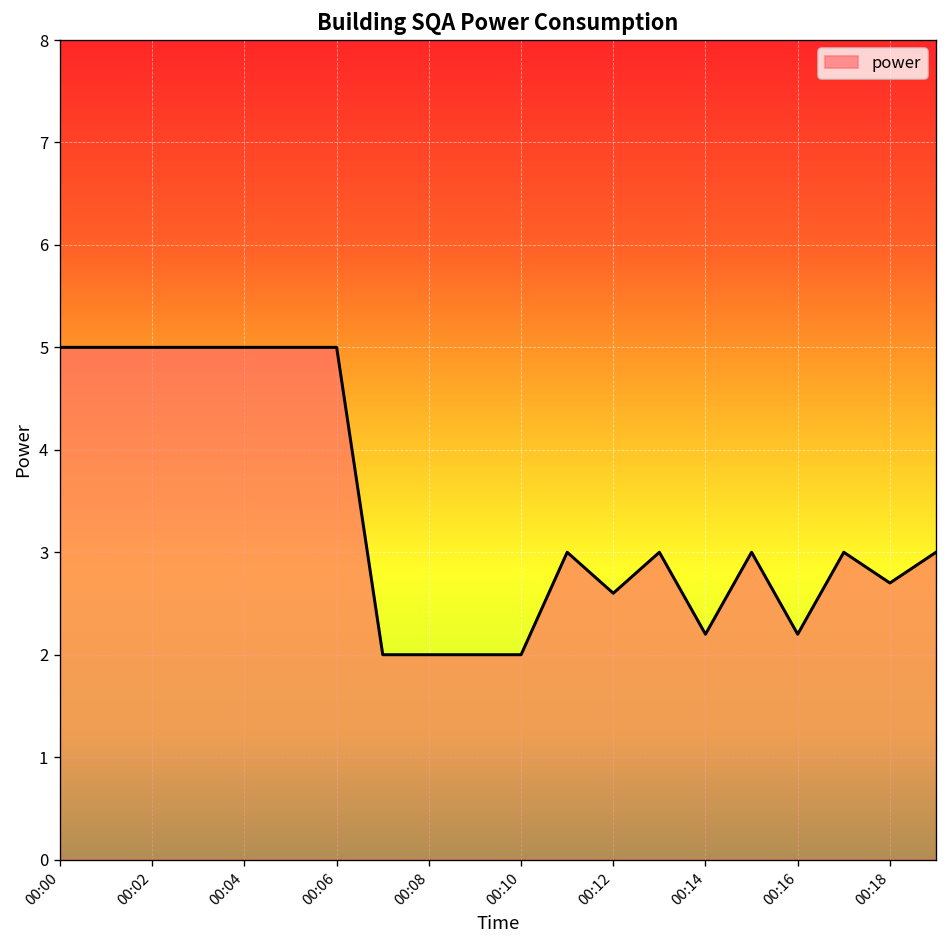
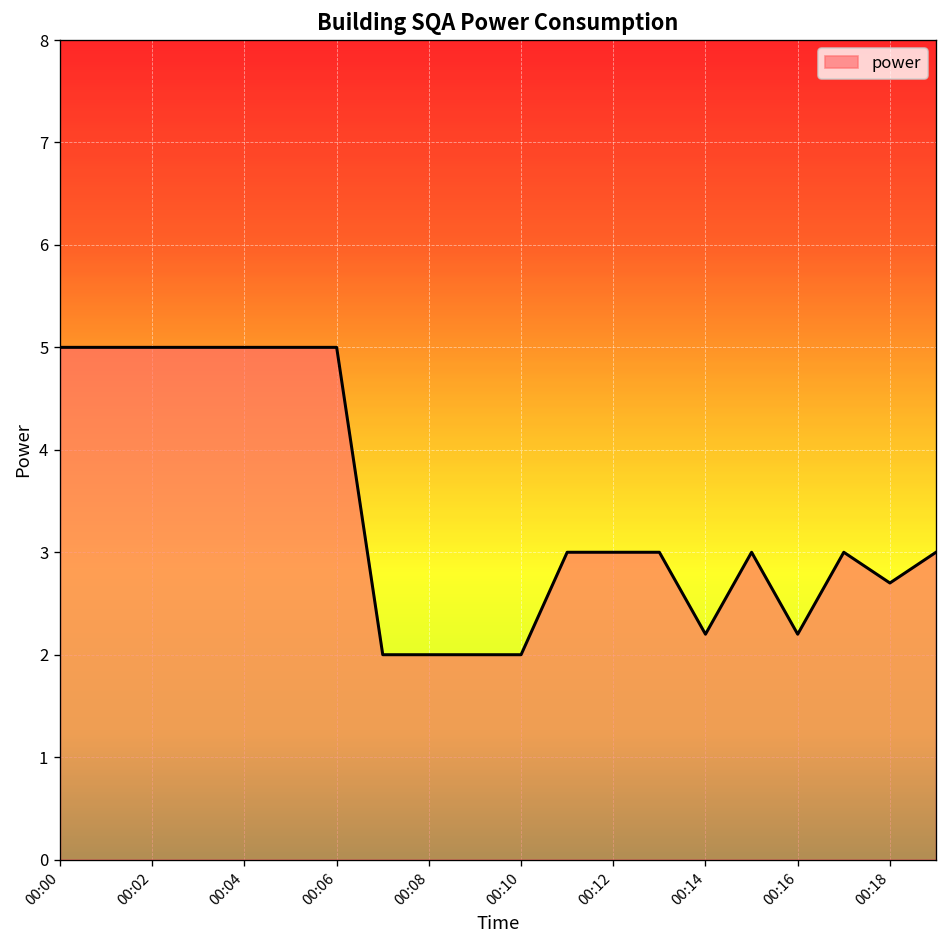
  {
    "00:00": 5.0,
    "00:02": 5.0,
    "00:04": 5.0,
    "00:06": 5.0,
    "00:08": 2.0,
    "00:10": 2.0,
-   "00:12": 2.6,
+   "00:12": 3.0,
    "00:14": 2.2,
    "00:16": 2.2,
    "00:18": 2.7
  }
